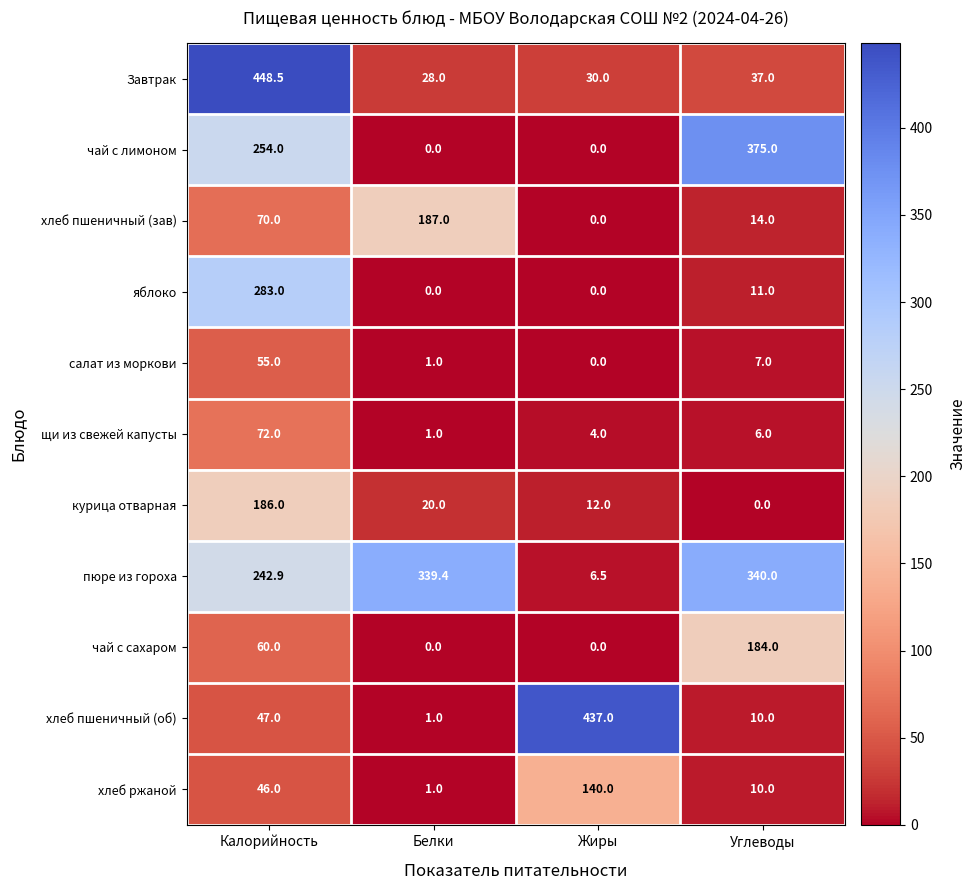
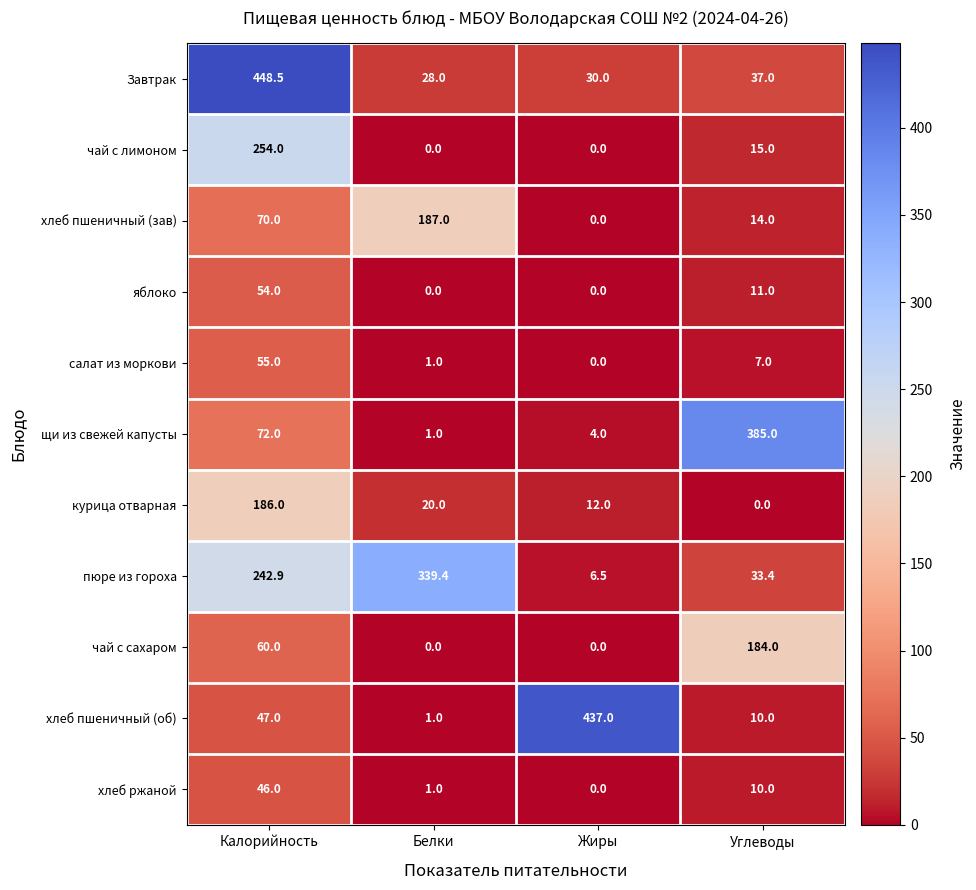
  {
    "Завтрак": {
      "Калорийность": 448.5,
      "Белки": 28.0,
      "Жиры": 30.0,
      "Углеводы": 37.0
    },
    "чай с лимоном": {
      "Калорийность": 254.0,
      "Белки": 0.0,
      "Жиры": 0.0,
-     "Углеводы": 375.0
+     "Углеводы": 15.0
    },
    "хлеб пшеничный (зав)": {
      "Калорийность": 70.0,
      "Белки": 187.0,
      "Жиры": 0.0,
      "Углеводы": 14.0
    },
    "яблоко": {
-     "Калорийность": 283.0,
+     "Калорийность": 54.0,
      "Белки": 0.0,
      "Жиры": 0.0,
      "Углеводы": 11.0
    },
    "салат из моркови": {
      "Калорийность": 55.0,
      "Белки": 1.0,
      "Жиры": 0.0,
      "Углеводы": 7.0
    },
    "щи из свежей капусты": {
      "Калорийность": 72.0,
      "Белки": 1.0,
      "Жиры": 4.0,
-     "Углеводы": 6.0
+     "Углеводы": 385.0
    },
    "курица отварная": {
      "Калорийность": 186.0,
      "Белки": 20.0,
      "Жиры": 12.0,
      "Углеводы": 0.0
    },
    "пюре из гороха": {
      "Калорийность": 242.9,
      "Белки": 339.4,
      "Жиры": 6.5,
-     "Углеводы": 340.0
+     "Углеводы": 33.4
    },
    "чай с сахаром": {
      "Калорийность": 60.0,
      "Белки": 0.0,
      "Жиры": 0.0,
      "Углеводы": 184.0
    },
    "хлеб пшеничный (об)": {
      "Калорийность": 47.0,
      "Белки": 1.0,
      "Жиры": 437.0,
      "Углеводы": 10.0
    },
    "хлеб ржаной": {
      "Калорийность": 46.0,
      "Белки": 1.0,
-     "Жиры": 140.0,
+     "Жиры": 0.0,
      "Углеводы": 10.0
    }
  }
